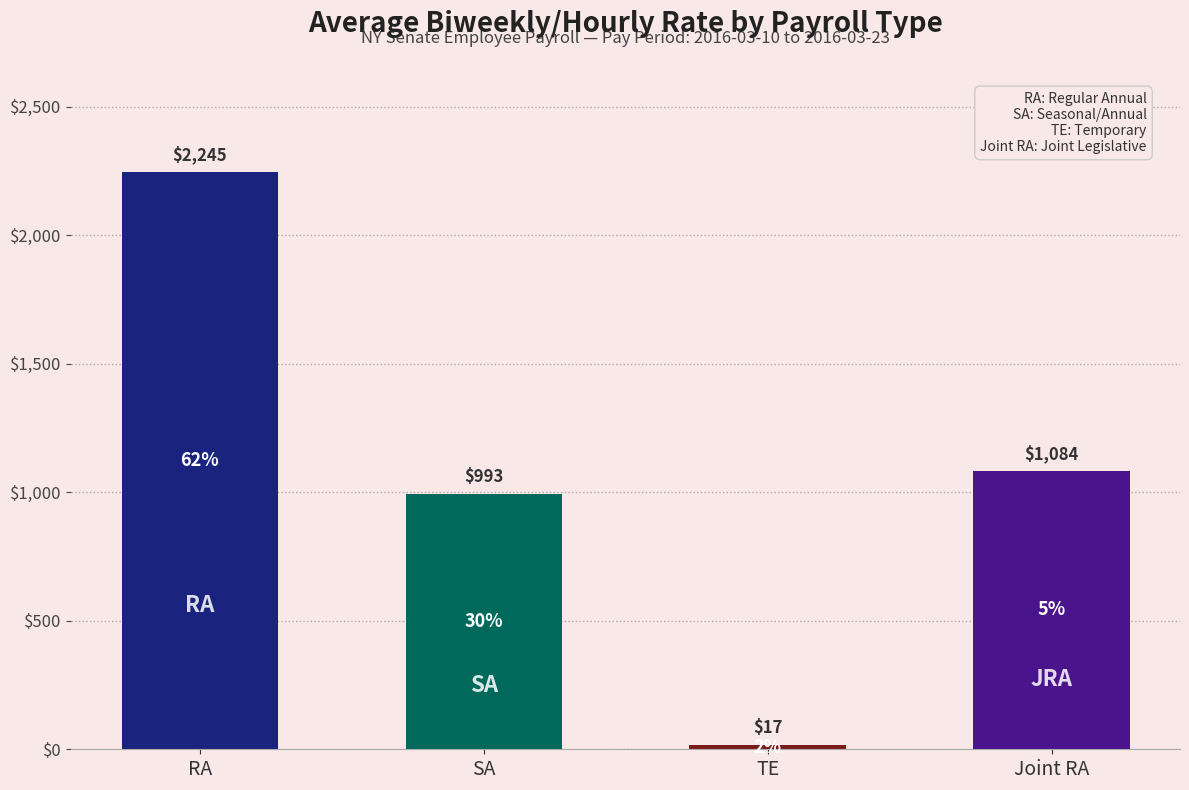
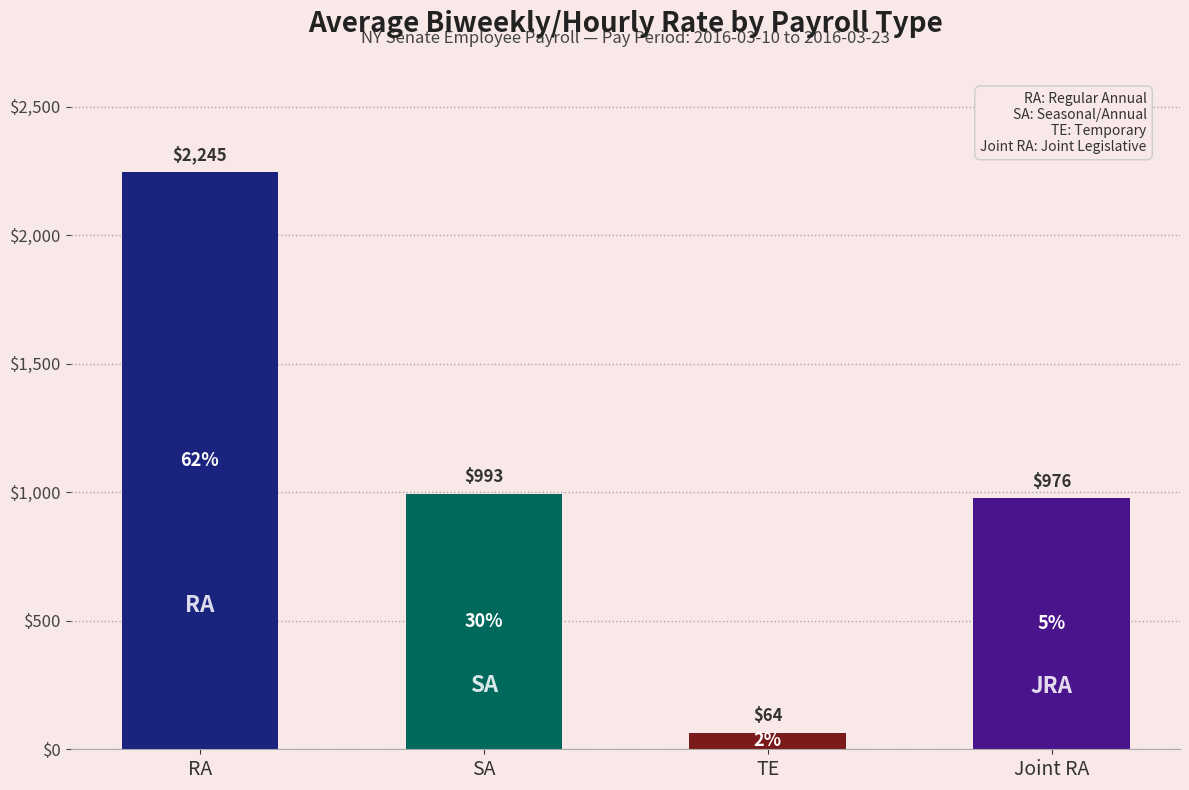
  {
    "RA": "$2,245",
    "SA": "$993",
-   "TE": "$17",
-   "Joint RA": "$1,084"
+   "TE": "$64",
+   "Joint RA": "$976"
  }
